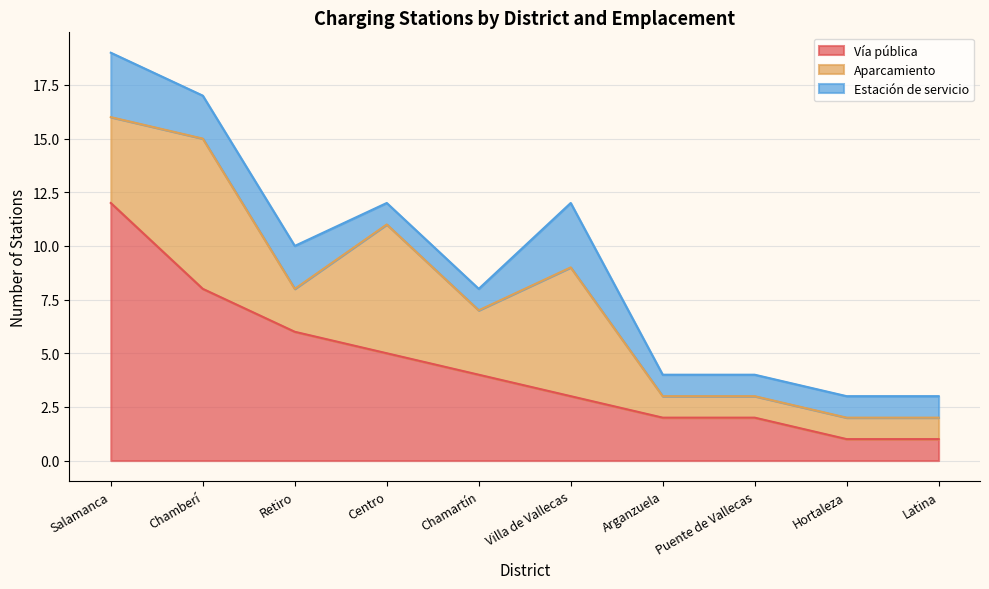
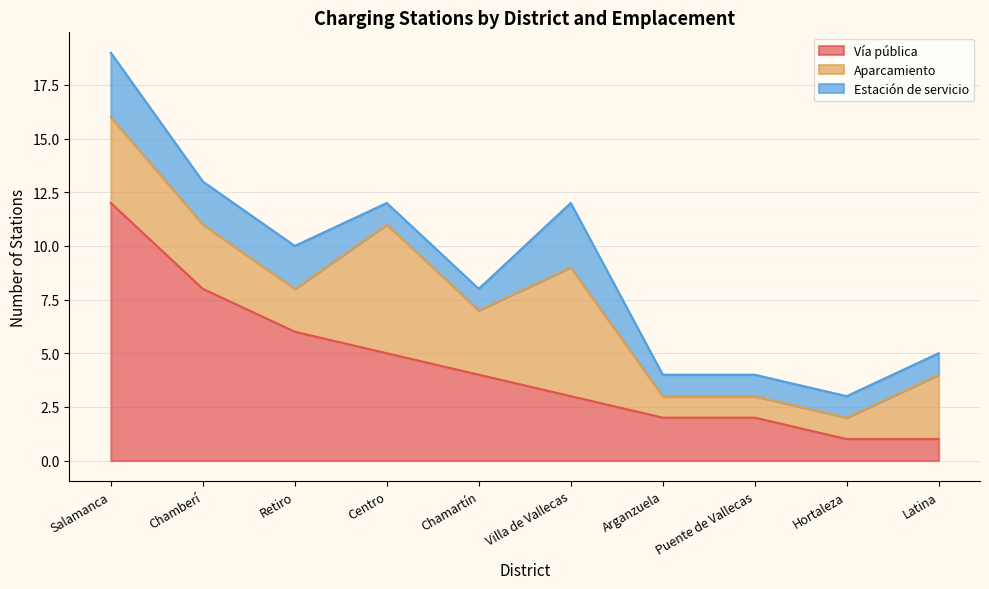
  {
    "Vía pública": {
      "Salamanca": 12,
      "Chamberí": 8,
      "Retiro": 6,
      "Centro": 5,
      "Chamartín": 4,
      "Villa de Vallecas": 3,
      "Arganzuela": 2,
      "Puente de Vallecas": 2,
      "Hortaleza": 1,
      "Latina": 1
    },
    "Aparcamiento": {
      "Salamanca": 4,
-     "Chamberí": 7,
+     "Chamberí": 3,
      "Retiro": 2,
      "Centro": 6,
      "Chamartín": 3,
      "Villa de Vallecas": 6,
      "Arganzuela": 1,
      "Puente de Vallecas": 1,
      "Hortaleza": 1,
-     "Latina": 1
+     "Latina": 3
    },
    "Estación de servicio": {
      "Salamanca": 3,
      "Chamberí": 2,
      "Retiro": 2,
      "Centro": 1,
      "Chamartín": 1,
      "Villa de Vallecas": 3,
      "Arganzuela": 1,
      "Puente de Vallecas": 1,
      "Hortaleza": 1,
      "Latina": 1
    }
  }
